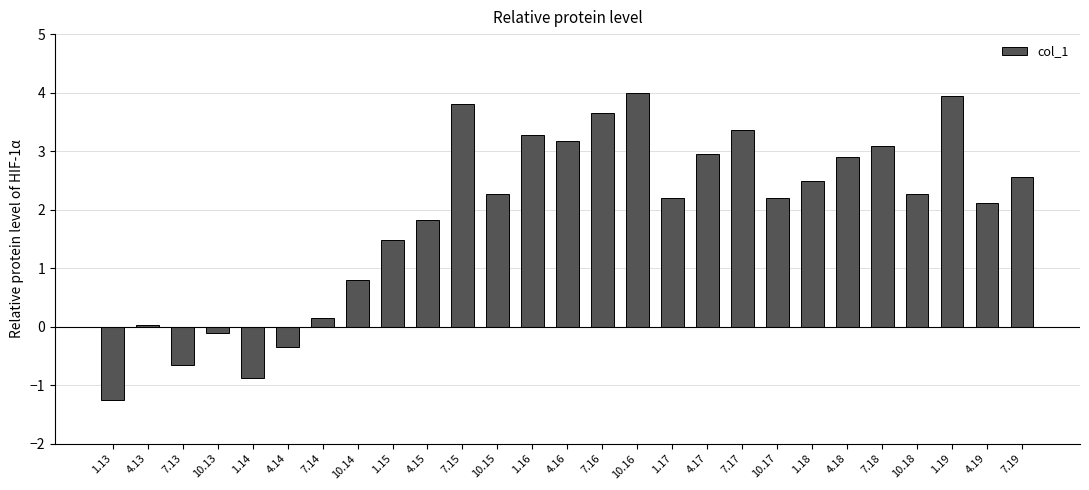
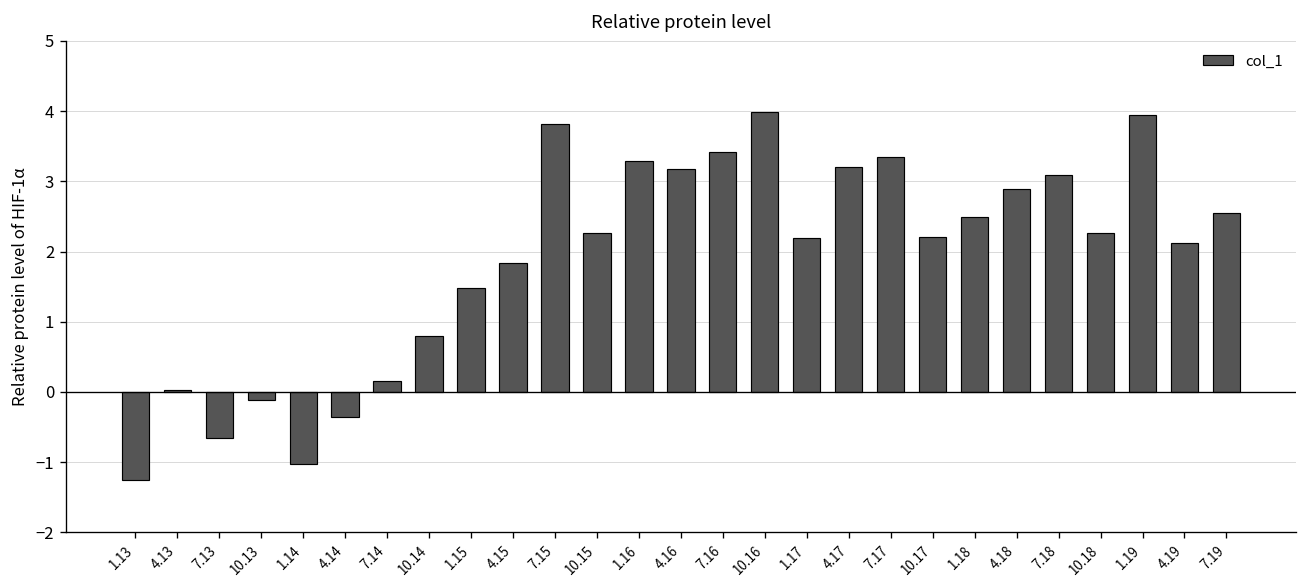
  {
    "1.13": -1.3,
    "7.13": -0.7,
    "10.13": -0.1,
-   "1.14": -0.9,
+   "1.14": -1.0,
    "4.14": -0.4,
    "7.14": 0.1,
    "10.14": 0.8,
    "1.15": 1.5,
    "4.15": 1.8,
    "7.15": 3.8,
    "10.15": 2.3,
    "1.16": 3.3,
    "4.16": 3.2,
-   "7.16": 3.7,
+   "7.16": 3.4,
    "10.16": 4.0,
    "1.17": 2.2,
-   "4.17": 3.0,
+   "4.17": 3.2,
    "7.17": 3.4,
    "10.17": 2.2,
    "1.18": 2.5,
    "4.18": 2.9,
    "7.18": 3.1,
    "10.18": 2.3,
    "1.19": 3.9,
    "4.19": 2.1,
    "7.19": 2.6
  }
